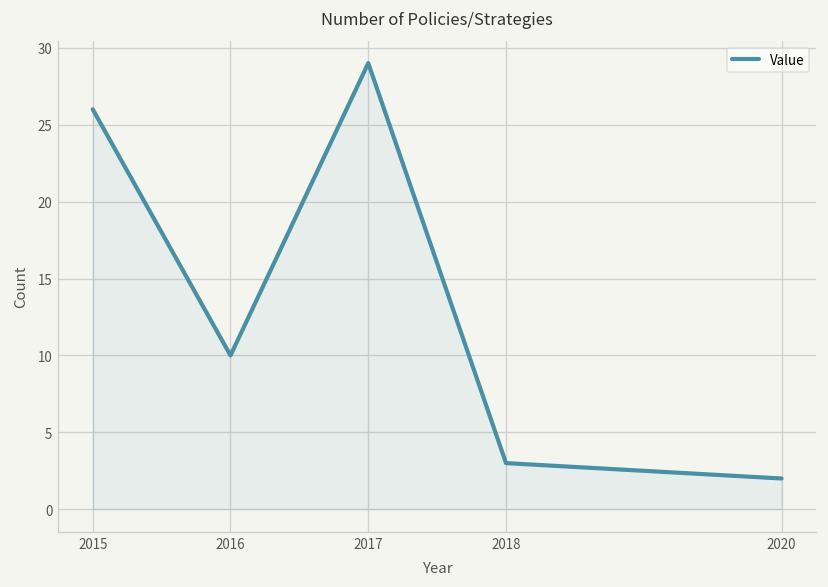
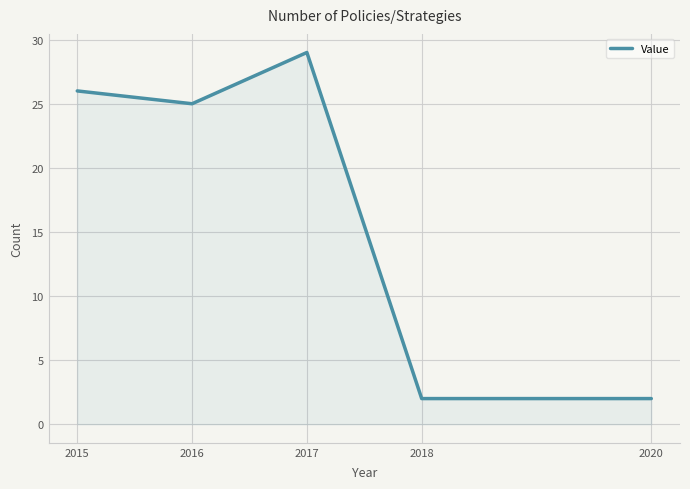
  {
    "2015": 26,
-   "2016": 10,
+   "2016": 25,
    "2017": 29,
-   "2018": 3,
+   "2018": 2,
    "2020": 2
  }
